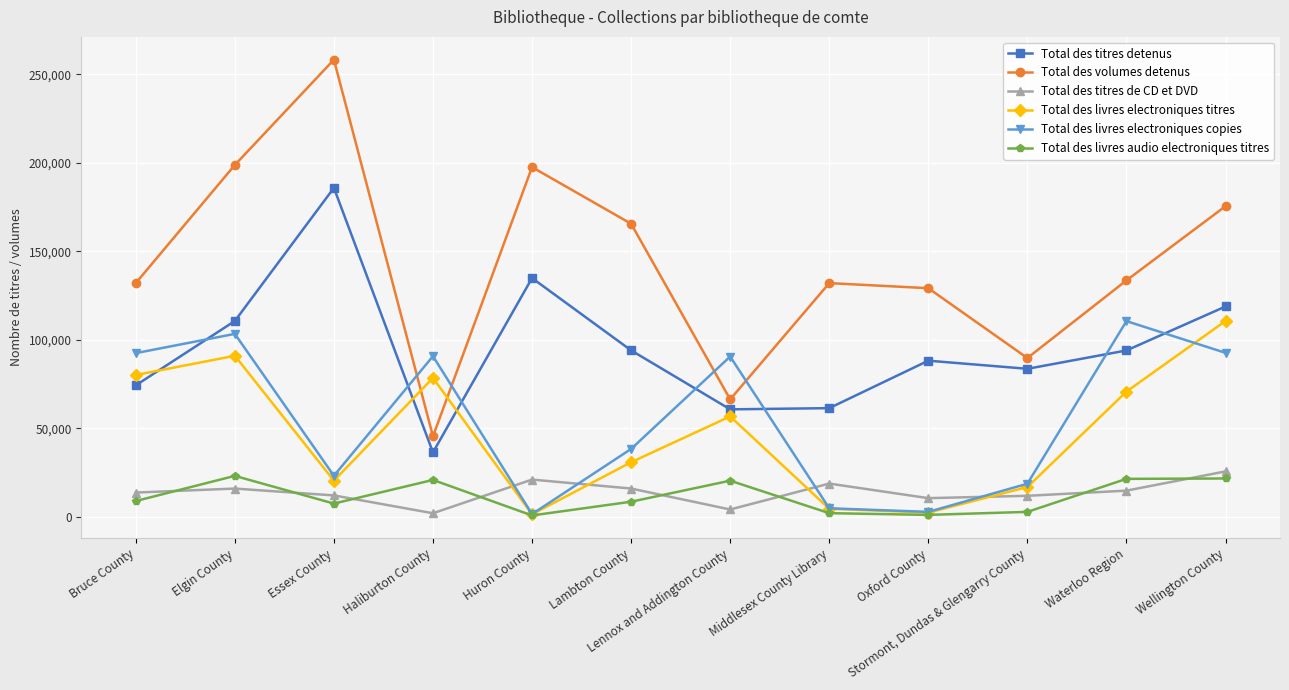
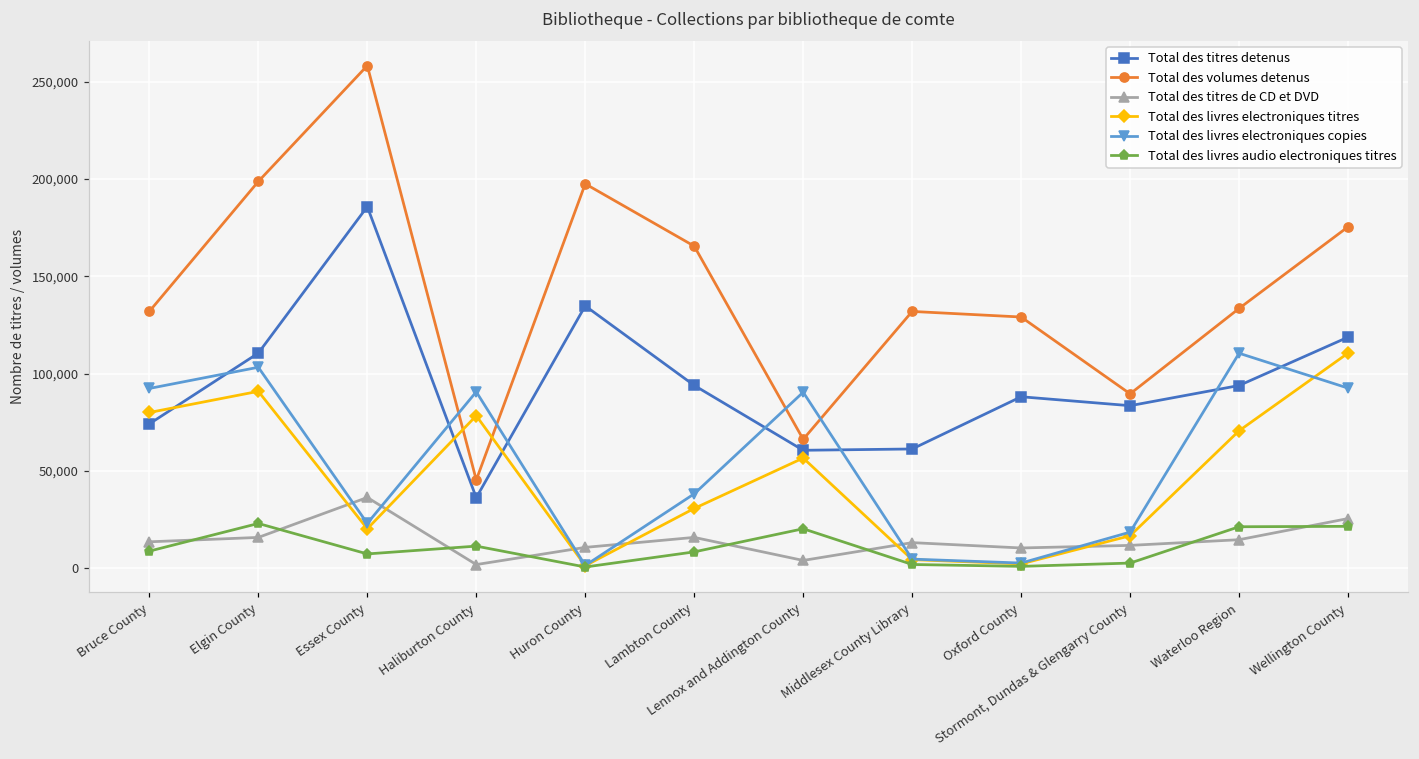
  {
    "Total des volumes detenus": {
      "Bruce County": "132,000",
      "Elgin County": "199,000",
      "Essex County": "258,000",
      "Haliburton County": "45,000",
      "Huron County": "198,000",
      "Lambton County": "166,000",
      "Lennox and Addington County": "66,000",
      "Middlesex County Library": "132,000",
      "Oxford County": "129,000",
      "Stormont, Dundas & Glengarry County": "90,000",
      "Waterloo Region": "134,000",
      "Wellington County": "175,000"
    },
    "Total des titres de CD et DVD": {
      "Bruce County": "14,000",
      "Elgin County": "16,000",
-     "Essex County": "12,000",
+     "Essex County": "36,000",
      "Haliburton County": "2,000",
-     "Huron County": "21,000",
+     "Huron County": "11,000",
      "Lambton County": "16,000",
      "Lennox and Addington County": "4,000",
-     "Middlesex County Library": "19,000",
+     "Middlesex County Library": "13,000",
      "Oxford County": "10,000",
      "Stormont, Dundas & Glengarry County": "12,000",
      "Waterloo Region": "15,000",
      "Wellington County": "26,000"
    },
    "Total des livres electroniques titres": {
      "Bruce County": "80,000",
      "Elgin County": "91,000",
      "Essex County": "20,000",
      "Haliburton County": "78,000",
      "Lambton County": "31,000",
      "Lennox and Addington County": "57,000",
      "Stormont, Dundas & Glengarry County": "17,000",
      "Waterloo Region": "71,000",
      "Wellington County": "111,000"
    },
    "Total des livres audio electroniques titres": {
      "Bruce County": "9,000",
      "Elgin County": "23,000",
      "Essex County": "7,000",
-     "Haliburton County": "21,000",
+     "Haliburton County": "11,000",
      "Lambton County": "8,000",
      "Lennox and Addington County": "20,000",
      "Middlesex County Library": "2,000",
      "Stormont, Dundas & Glengarry County": "3,000",
      "Waterloo Region": "21,000",
      "Wellington County": "22,000"
    }
  }
